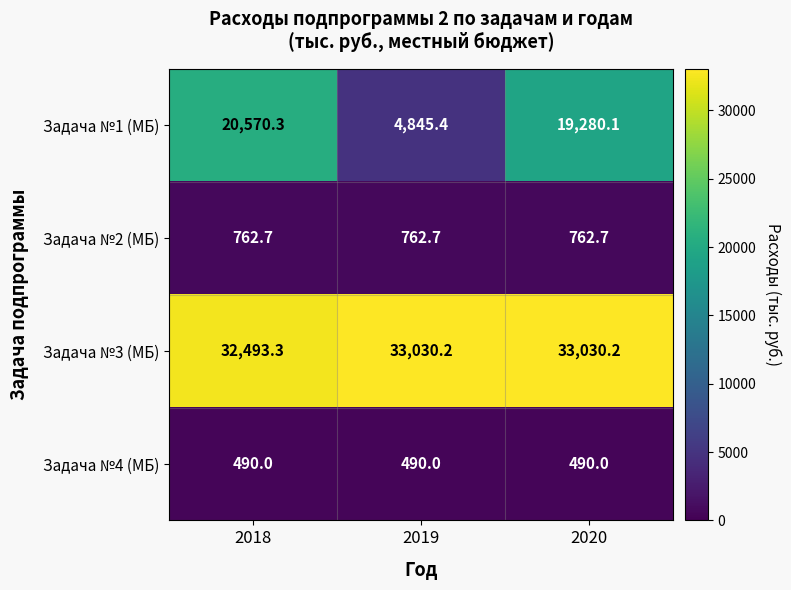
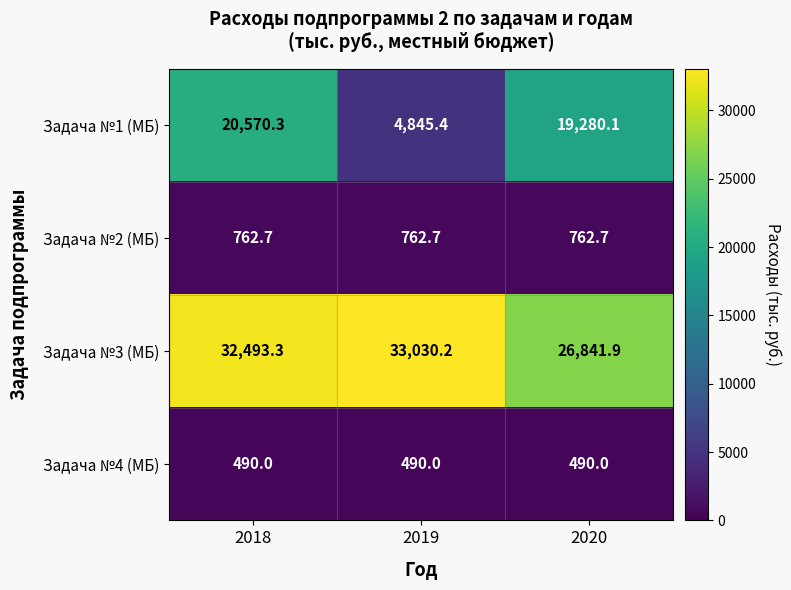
  {
    "Задача №1 (МБ)": {
      "2018": "20,570.3",
      "2019": "4,845.4",
      "2020": "19,280.1"
    },
    "Задача №2 (МБ)": {
      "2018": "762.7",
      "2019": "762.7",
      "2020": "762.7"
    },
    "Задача №3 (МБ)": {
      "2018": "32,493.3",
      "2019": "33,030.2",
-     "2020": "33,030.2"
+     "2020": "26,841.9"
    },
    "Задача №4 (МБ)": {
      "2018": "490.0",
      "2019": "490.0",
      "2020": "490.0"
    }
  }
